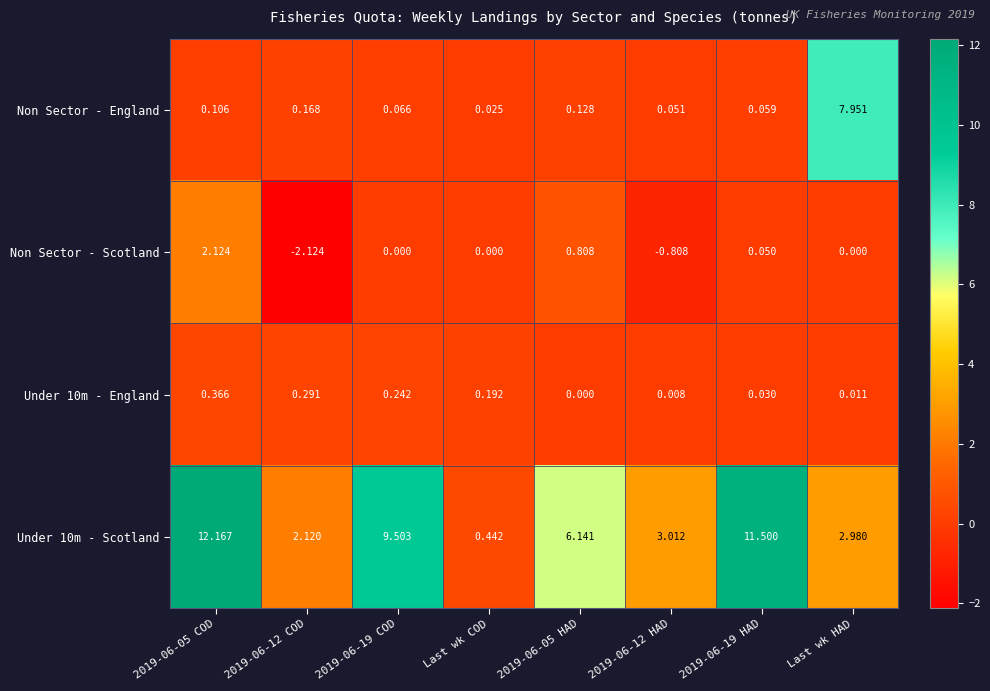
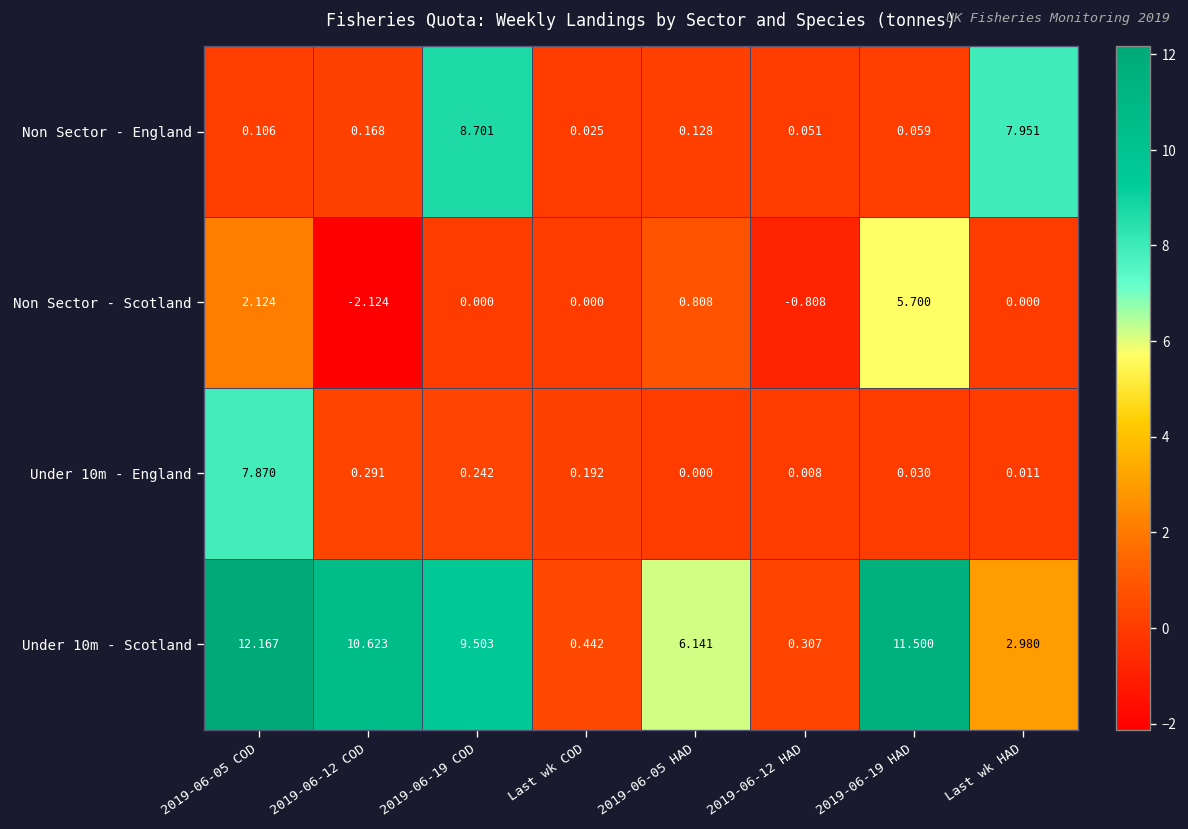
  {
    "Non Sector - England": {
      "2019-06-05 COD": 0.106,
      "2019-06-12 COD": 0.168,
-     "2019-06-19 COD": 0.066,
+     "2019-06-19 COD": 8.701,
      "Last wk COD": 0.025,
      "2019-06-05 HAD": 0.128,
      "2019-06-12 HAD": 0.051,
      "2019-06-19 HAD": 0.059,
      "Last wk HAD": 7.951
    },
    "Non Sector - Scotland": {
      "2019-06-05 COD": 2.124,
      "2019-06-12 COD": -2.124,
      "2019-06-19 COD": 0.000,
      "Last wk COD": 0.000,
      "2019-06-05 HAD": 0.808,
      "2019-06-12 HAD": -0.808,
-     "2019-06-19 HAD": 0.050,
+     "2019-06-19 HAD": 5.700,
      "Last wk HAD": 0.000
    },
    "Under 10m - England": {
-     "2019-06-05 COD": 0.366,
+     "2019-06-05 COD": 7.870,
      "2019-06-12 COD": 0.291,
      "2019-06-19 COD": 0.242,
      "Last wk COD": 0.192,
      "2019-06-05 HAD": 0.000,
      "2019-06-12 HAD": 0.008,
      "2019-06-19 HAD": 0.030,
      "Last wk HAD": 0.011
    },
    "Under 10m - Scotland": {
      "2019-06-05 COD": 12.167,
-     "2019-06-12 COD": 2.120,
+     "2019-06-12 COD": 10.623,
      "2019-06-19 COD": 9.503,
      "Last wk COD": 0.442,
      "2019-06-05 HAD": 6.141,
-     "2019-06-12 HAD": 3.012,
+     "2019-06-12 HAD": 0.307,
      "2019-06-19 HAD": 11.500,
      "Last wk HAD": 2.980
    }
  }
